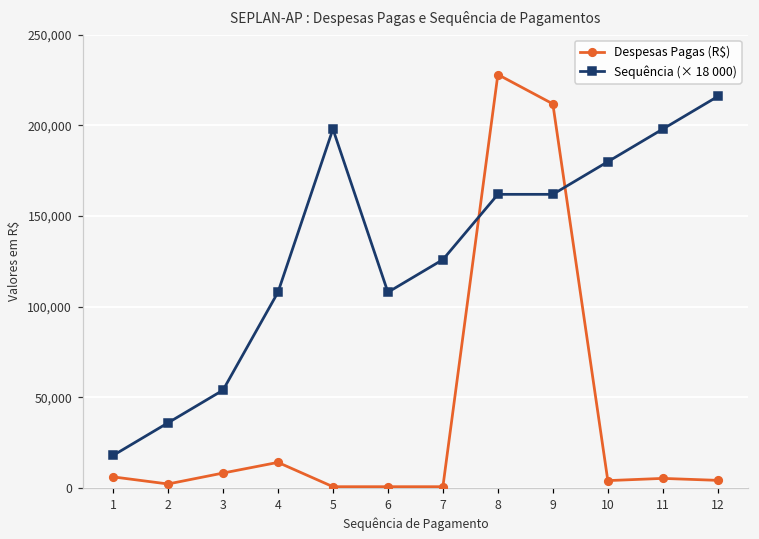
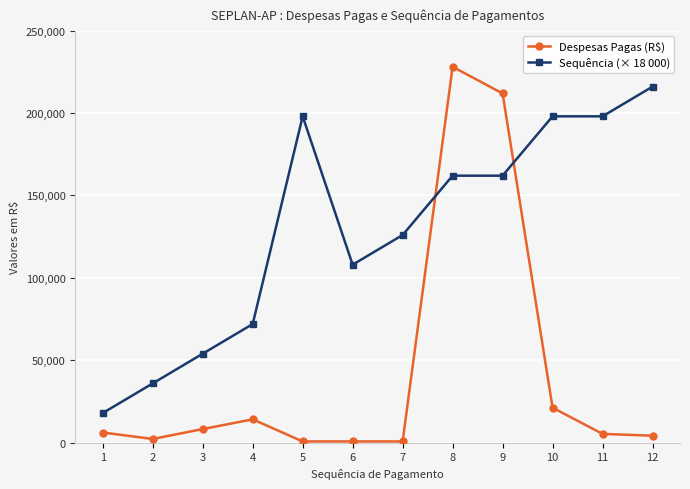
  {
    "Despesas Pagas (R$)": {
      "1": "6,000",
      "2": "2,000",
      "3": "8,000",
      "4": "14,000",
      "5": "1,000",
      "6": "1,000",
      "7": "1,000",
      "8": "228,000",
      "9": "212,000",
-     "10": "4,000",
+     "10": "21,000",
      "11": "5,000",
      "12": "4,000"
    },
    "Sequência (× 18 000)": {
      "1": "18,000",
      "2": "36,000",
      "3": "54,000",
-     "4": "108,000",
+     "4": "72,000",
      "5": "198,000",
      "6": "108,000",
      "7": "126,000",
      "8": "162,000",
      "9": "162,000",
-     "10": "180,000",
+     "10": "198,000",
      "11": "198,000",
      "12": "216,000"
    }
  }
